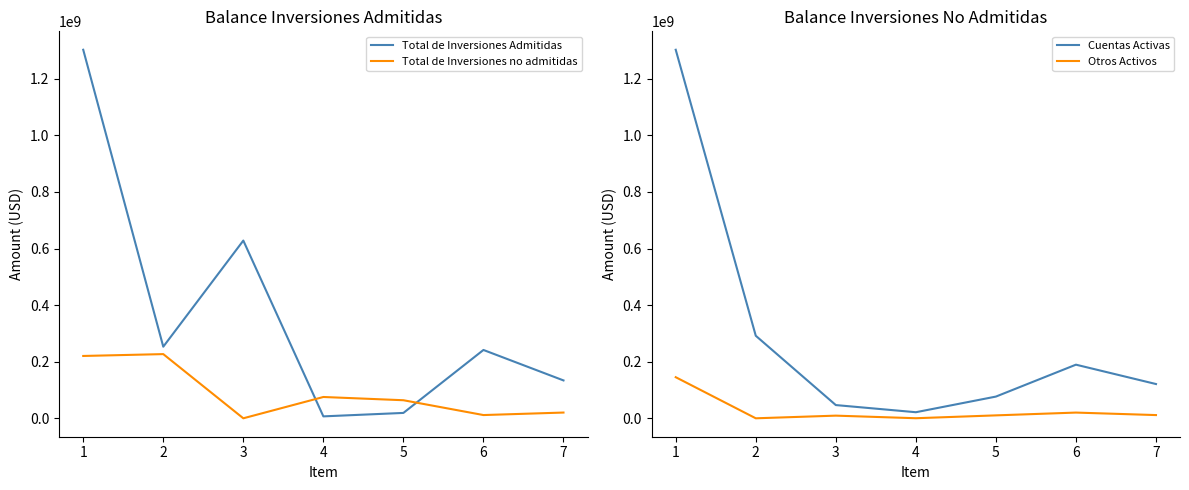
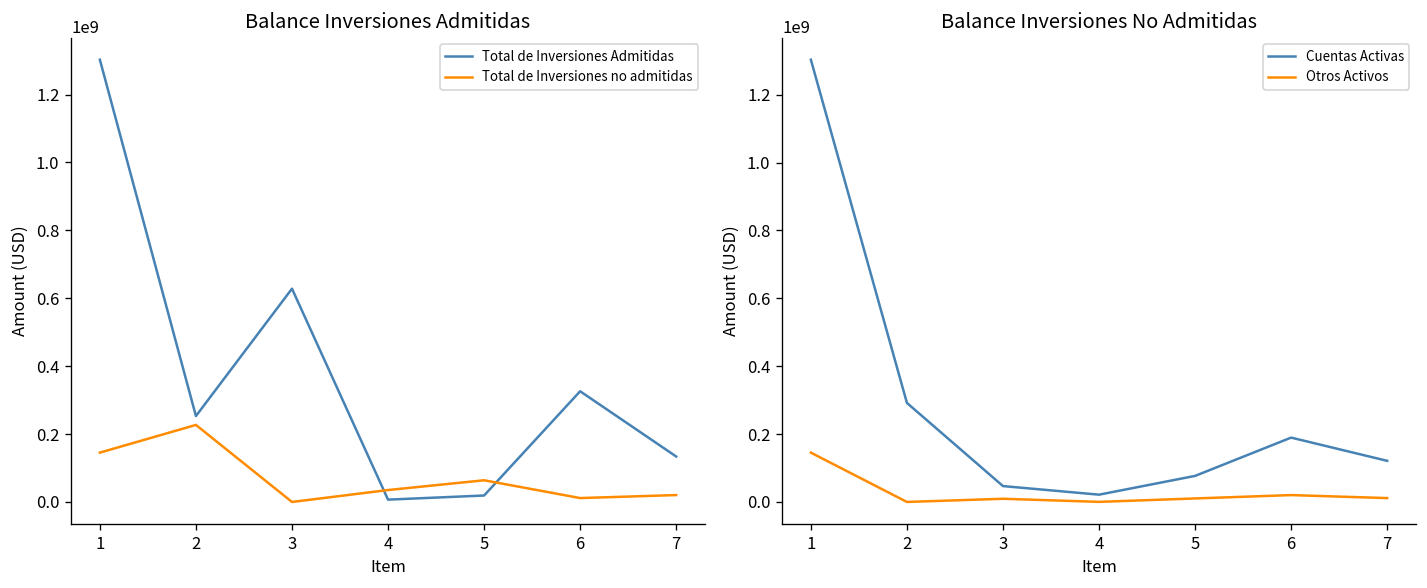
  {
    "Balance Inversiones Admitidas": {
      "Total de Inversiones Admitidas": {
        "1": 1300000000,
        "2": 250000000,
        "3": 630000000,
        "4": 10000000,
        "5": 20000000,
-       "6": 240000000,
+       "6": 330000000,
        "7": 130000000
      },
      "Total de Inversiones no admitidas": {
-       "1": 220000000,
+       "1": 150000000,
        "2": 230000000,
        "3": 0,
-       "4": 80000000,
+       "4": 40000000,
        "5": 60000000,
        "6": 10000000,
        "7": 20000000
      }
    },
    "Balance Inversiones No Admitidas": {
      "Cuentas Activas": {
        "1": 1300000000,
        "2": 290000000,
        "3": 50000000,
        "4": 20000000,
        "5": 80000000,
        "6": 190000000,
        "7": 120000000
      },
      "Otros Activos": {
        "1": 150000000,
        "2": 0,
        "3": 10000000,
        "4": 0,
        "5": 10000000,
        "6": 20000000,
        "7": 10000000
      }
    }
  }
